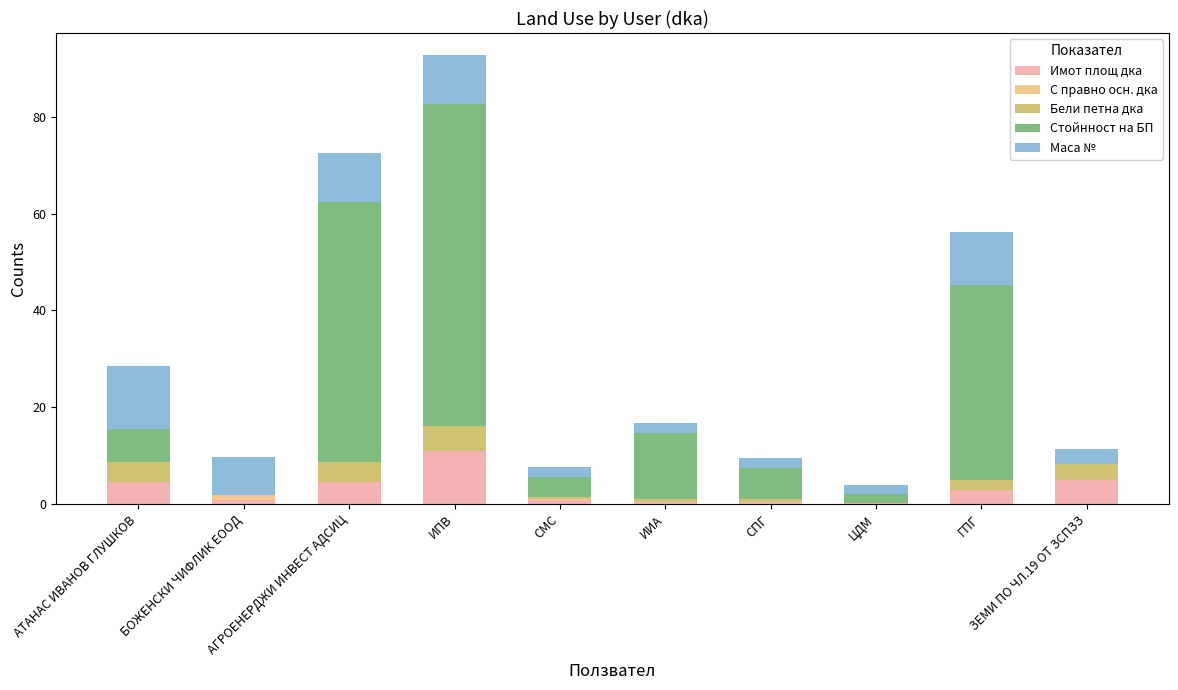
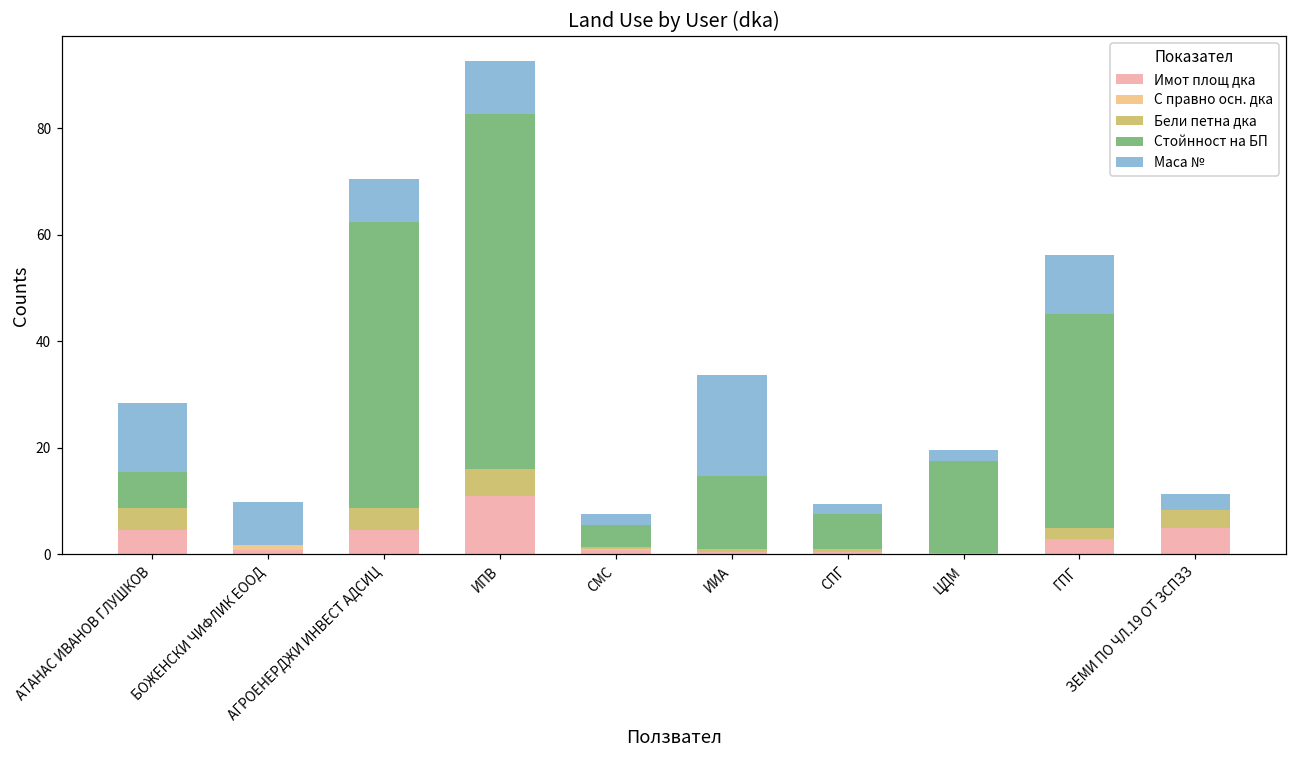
  {
    "Стойнност на БП": {
      "АТАНАС ИВАНОВ ГЛУШКОВ": 7,
      "БОЖЕНСКИ ЧИФЛИК ЕООД": 0,
      "АГРОЕНЕРДЖИ ИНВЕСТ АДСИЦ": 54,
      "ИПВ": 67,
      "СМС": 4,
      "ИИА": 14,
      "СПГ": 7,
-     "ЦДМ": 2,
+     "ЦДМ": 17,
      "ГПГ": 40,
      "ЗЕМИ ПО ЧЛ.19 ОТ ЗСПЗЗ": 0
    },
    "Маса №": {
      "АТАНАС ИВАНОВ ГЛУШКОВ": 13,
      "БОЖЕНСКИ ЧИФЛИК ЕООД": 8,
-     "АГРОЕНЕРДЖИ ИНВЕСТ АДСИЦ": 10,
+     "АГРОЕНЕРДЖИ ИНВЕСТ АДСИЦ": 8,
      "ИПВ": 10,
      "СМС": 2,
-     "ИИА": 2,
+     "ИИА": 19,
      "СПГ": 2,
      "ЦДМ": 2,
      "ГПГ": 11,
      "ЗЕМИ ПО ЧЛ.19 ОТ ЗСПЗЗ": 3
    }
  }
